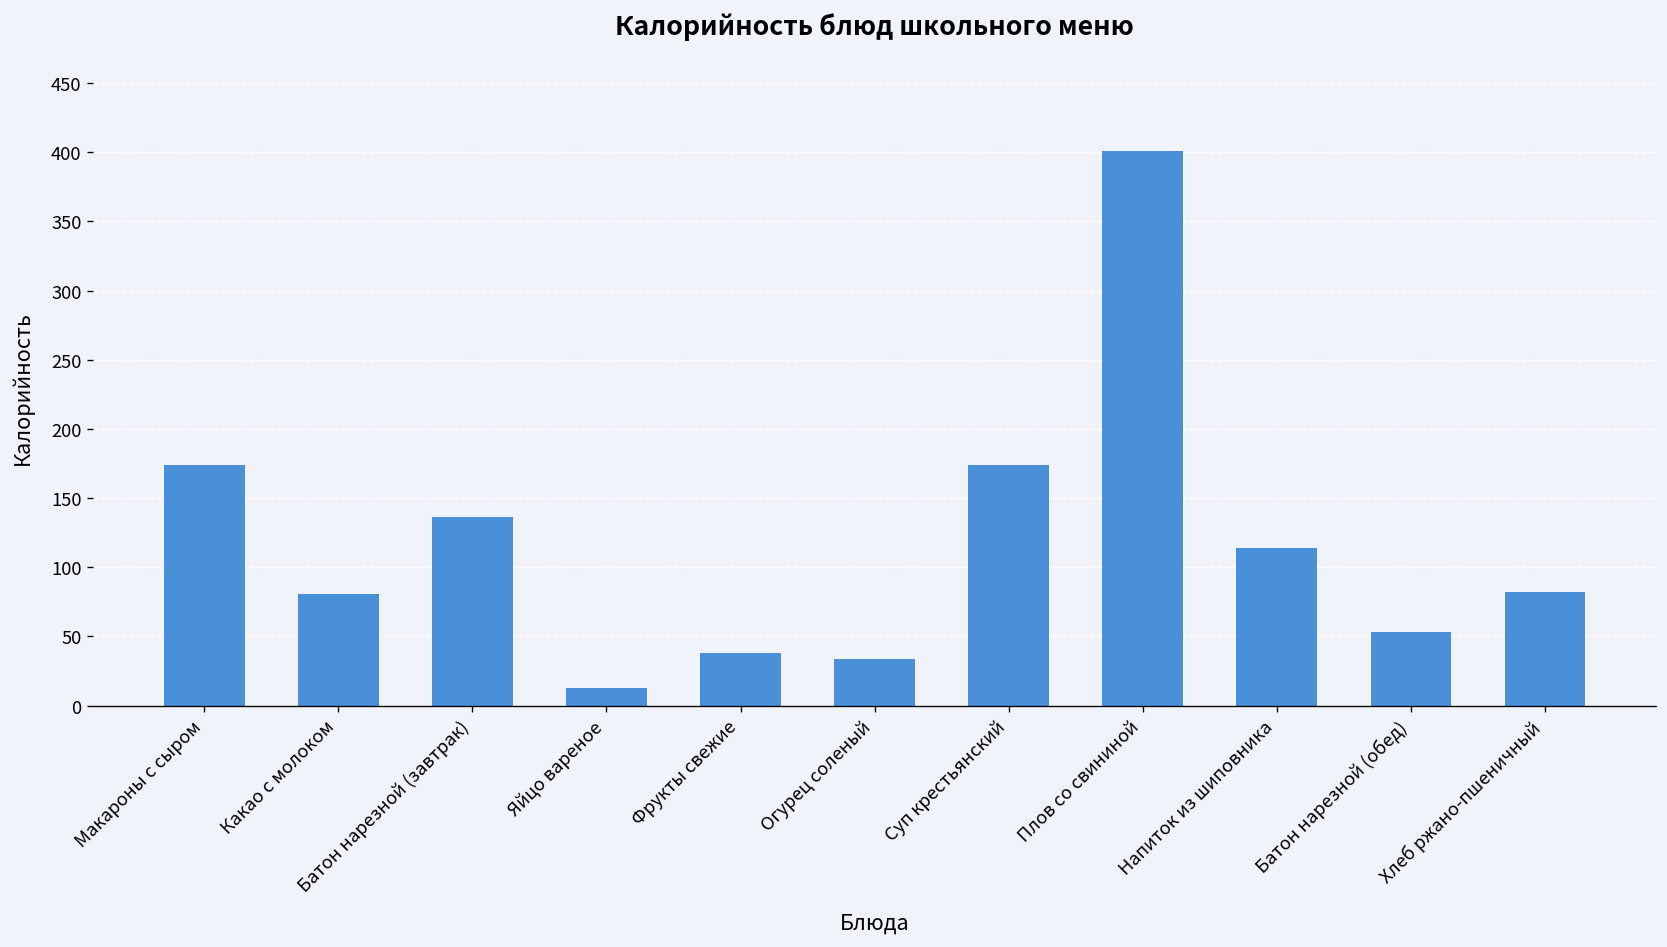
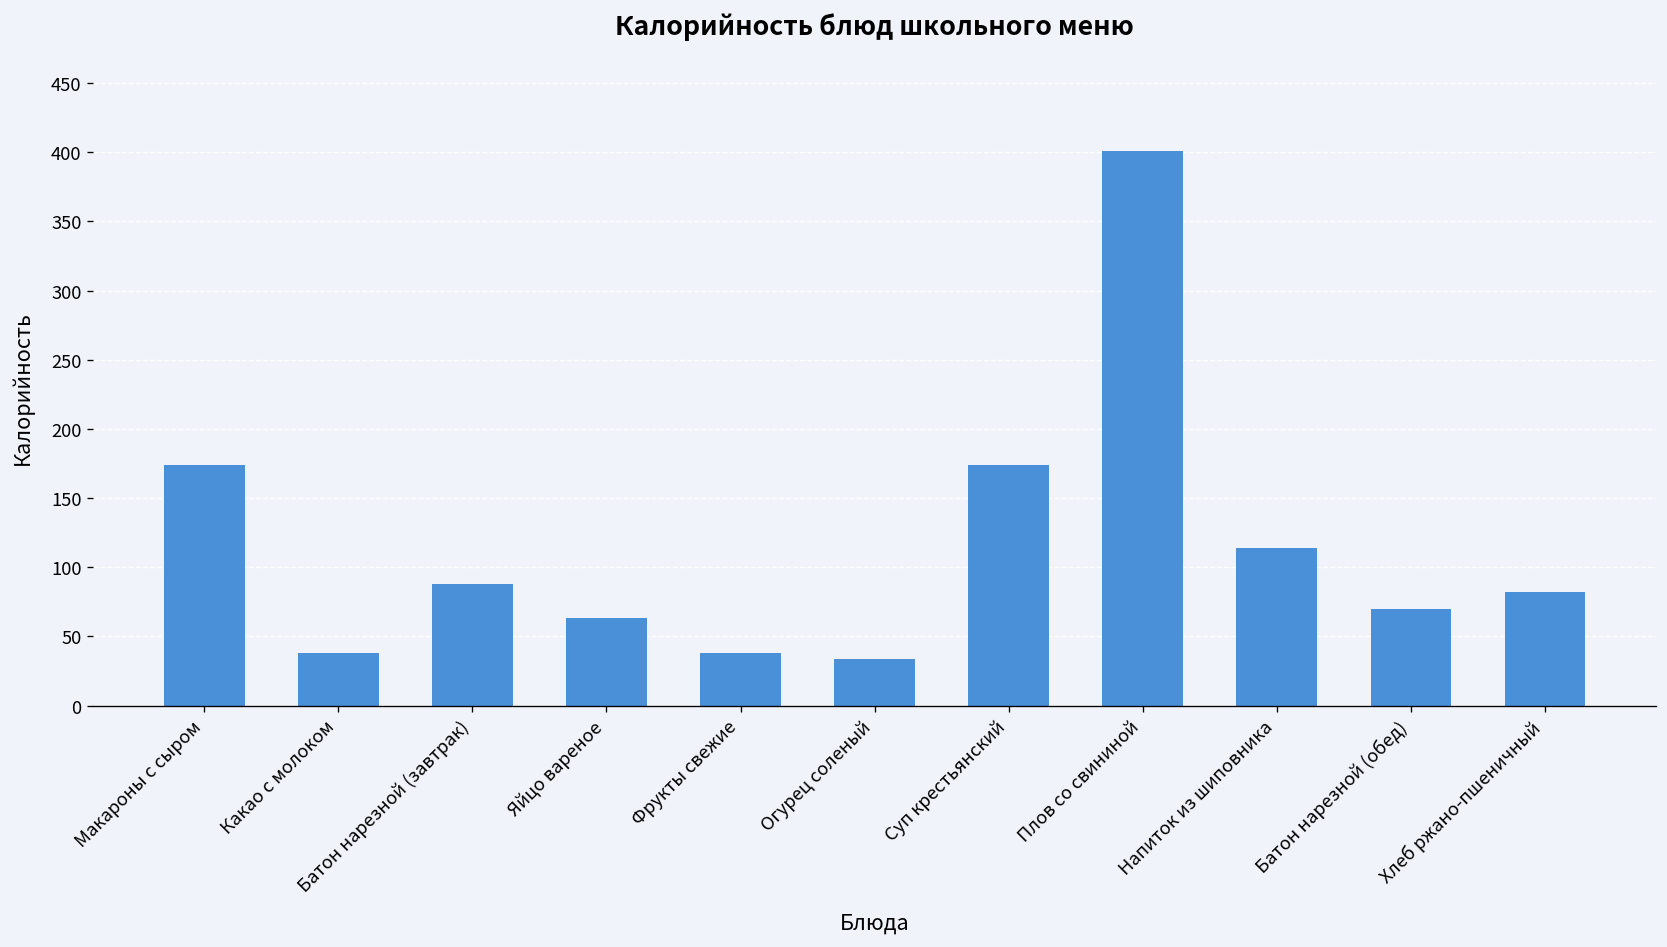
  {
    "Макароны с сыром": 174,
-   "Какао с молоком": 81,
-   "Батон нарезной (завтрак)": 136,
-   "Яйцо вареное": 13,
+   "Какао с молоком": 38,
+   "Батон нарезной (завтрак)": 88,
+   "Яйцо вареное": 63,
    "Фрукты свежие": 38,
    "Огурец соленый": 34,
    "Суп крестьянский": 174,
    "Плов со свининой": 401,
    "Напиток из шиповника": 114,
-   "Батон нарезной (обед)": 53,
+   "Батон нарезной (обед)": 70,
    "Хлеб ржано-пшеничный": 82
  }
